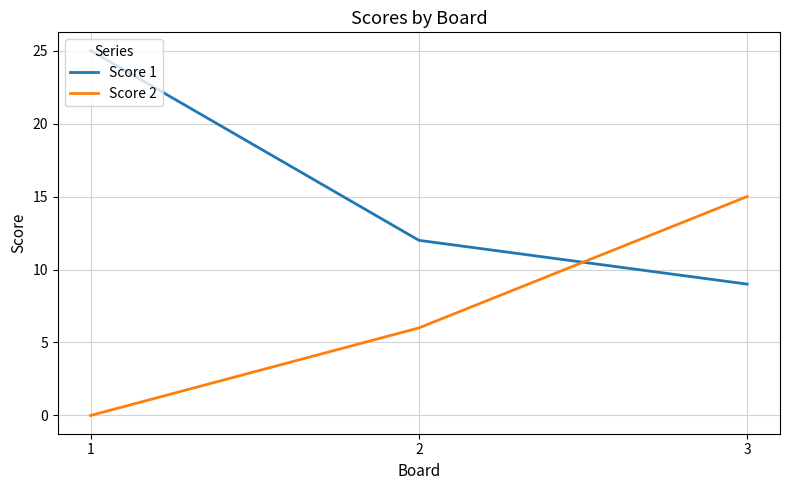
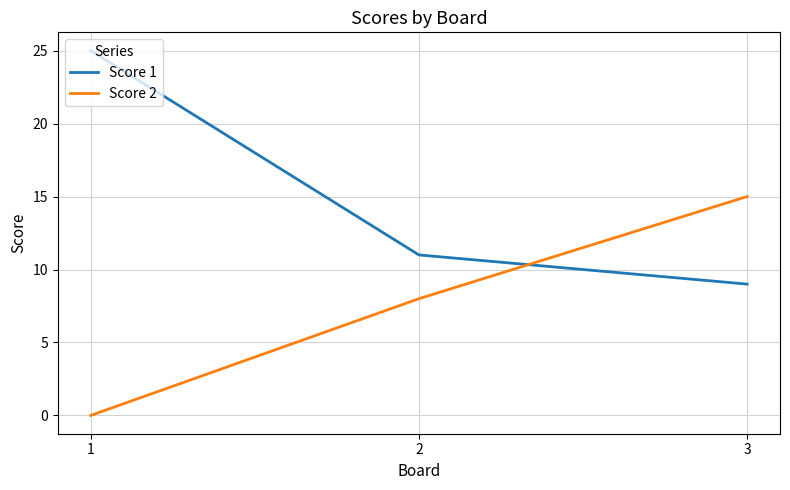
  {
    "Score 1": {
-     "2": 12,
+     "2": 11,
      "3": 9
    },
    "Score 2": {
      "1": 0,
-     "2": 6,
+     "2": 8,
      "3": 15
    }
  }
